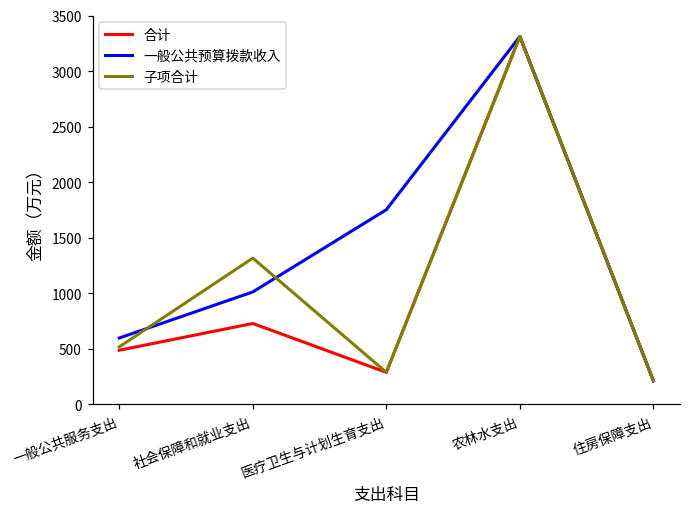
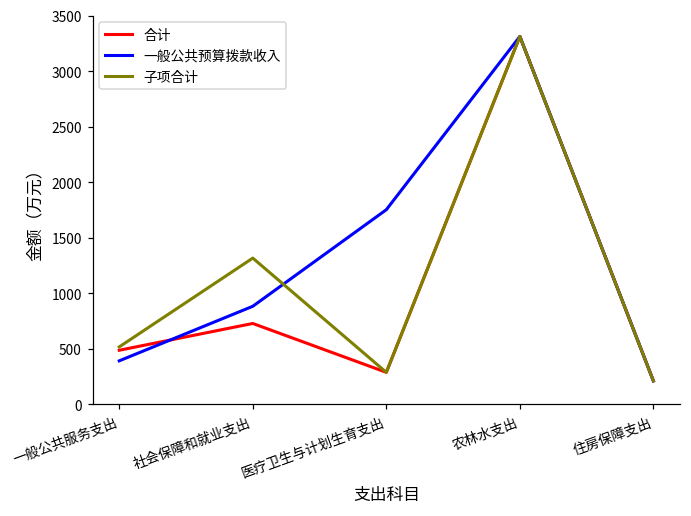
  {
    "合计": {
      "一般公共服务支出": 490,
      "社会保障和就业支出": 730
    },
    "一般公共预算拨款收入": {
-     "一般公共服务支出": 600,
-     "社会保障和就业支出": 1010,
+     "一般公共服务支出": 390,
+     "社会保障和就业支出": 880,
      "医疗卫生与计划生育支出": 1750
    },
    "子项合计": {
      "一般公共服务支出": 520,
      "社会保障和就业支出": 1320
    }
  }
